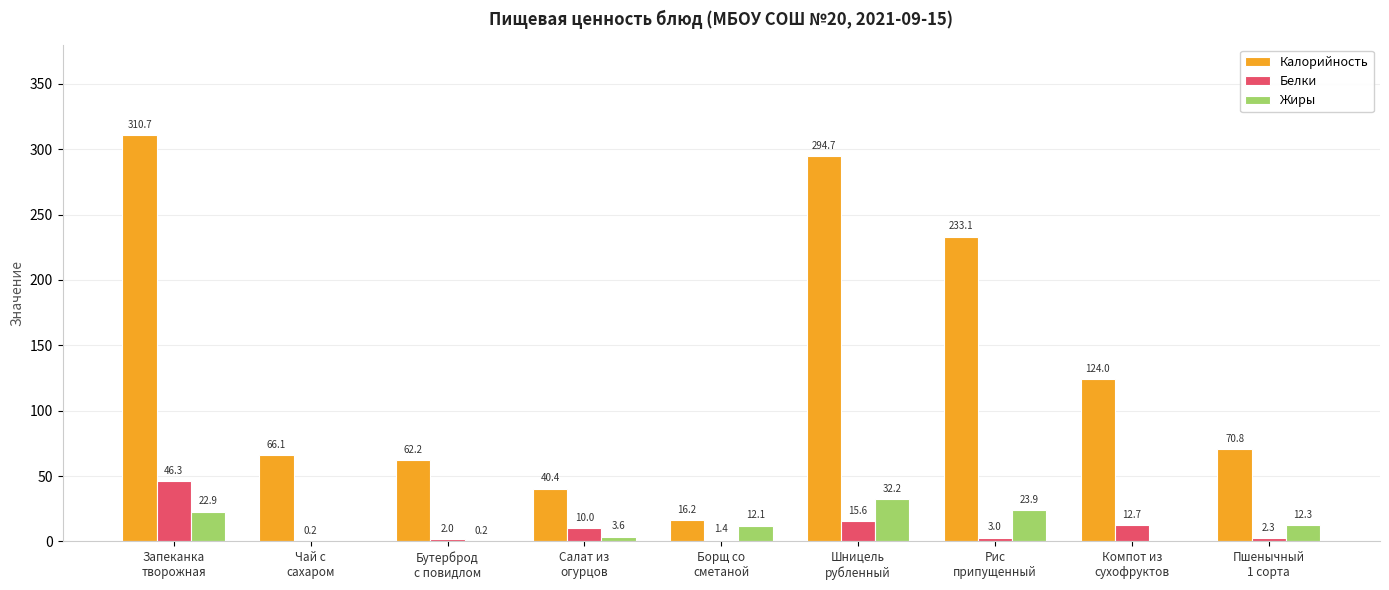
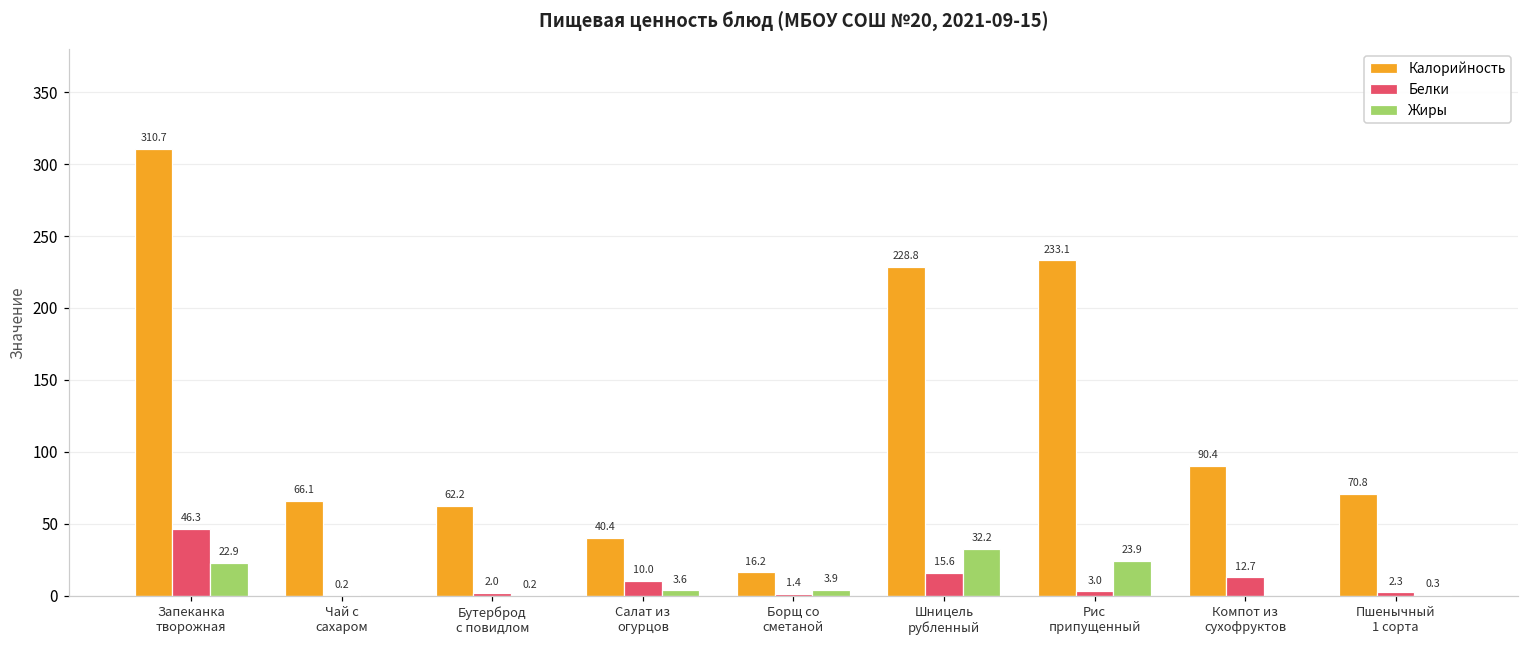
  {
    "Калорийность": {
      "Запеканка творожная": 310.7,
      "Чай с сахаром": 66.1,
      "Бутерброд с повидлом": 62.2,
      "Салат из огурцов": 40.4,
      "Борщ со сметаной": 16.2,
-     "Шницель рубленный": 294.7,
+     "Шницель рубленный": 228.8,
      "Рис припущенный": 233.1,
-     "Компот из сухофруктов": 124.0,
+     "Компот из сухофруктов": 90.4,
      "Пшенычный 1 сорта": 70.8
    },
    "Белки": {
      "Запеканка творожная": 46.3,
      "Чай с сахаром": 0.2,
      "Бутерброд с повидлом": 2.0,
      "Салат из огурцов": 10.0,
      "Борщ со сметаной": 1.4,
      "Шницель рубленный": 15.6,
      "Рис припущенный": 3.0,
      "Компот из сухофруктов": 12.7,
      "Пшенычный 1 сорта": 2.3
    },
    "Жиры": {
      "Запеканка творожная": 22.9,
      "Бутерброд с повидлом": 0.2,
      "Салат из огурцов": 3.6,
-     "Борщ со сметаной": 12.1,
+     "Борщ со сметаной": 3.9,
      "Шницель рубленный": 32.2,
      "Рис припущенный": 23.9,
-     "Пшенычный 1 сорта": 12.3
+     "Пшенычный 1 сорта": 0.3
    }
  }
